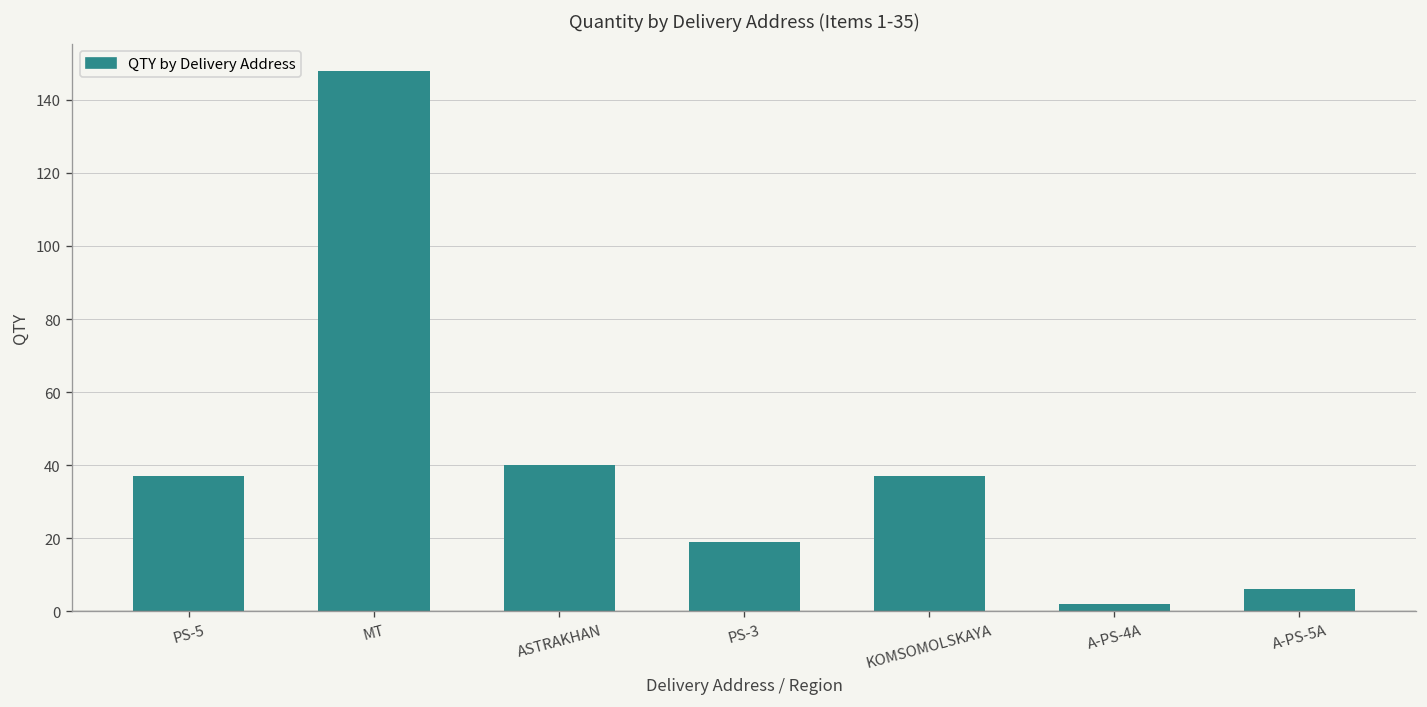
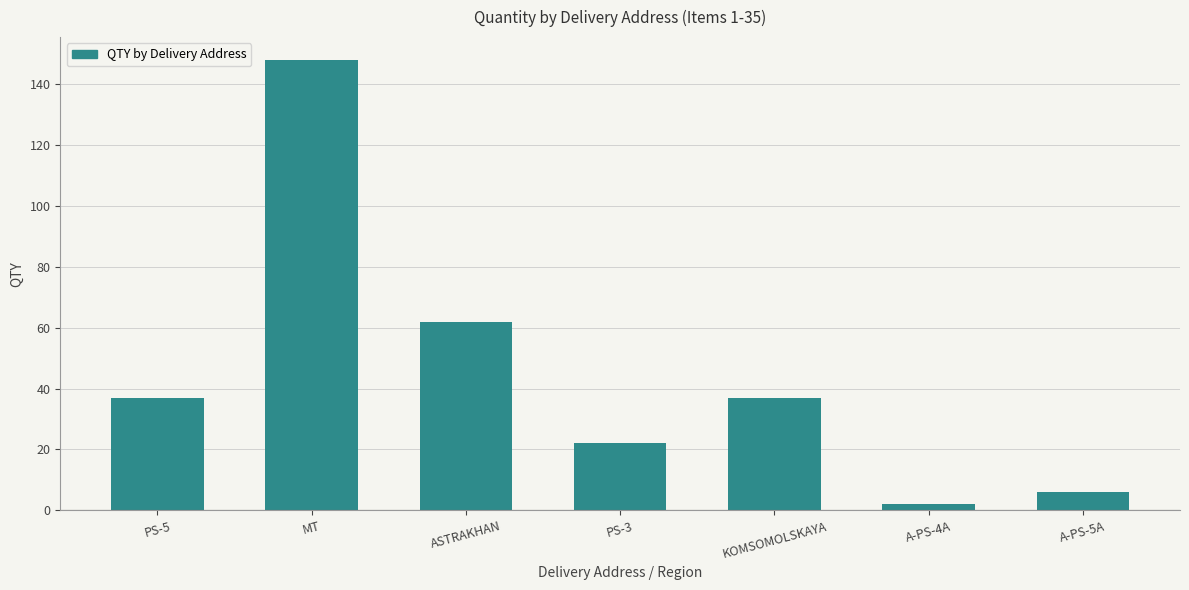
  {
    "PS-5": 37,
    "MT": 148,
-   "ASTRAKHAN": 40,
-   "PS-3": 19,
+   "ASTRAKHAN": 62,
+   "PS-3": 22,
    "KOMSOMOLSKAYA": 37,
    "A-PS-4A": 2,
    "A-PS-5A": 6
  }
